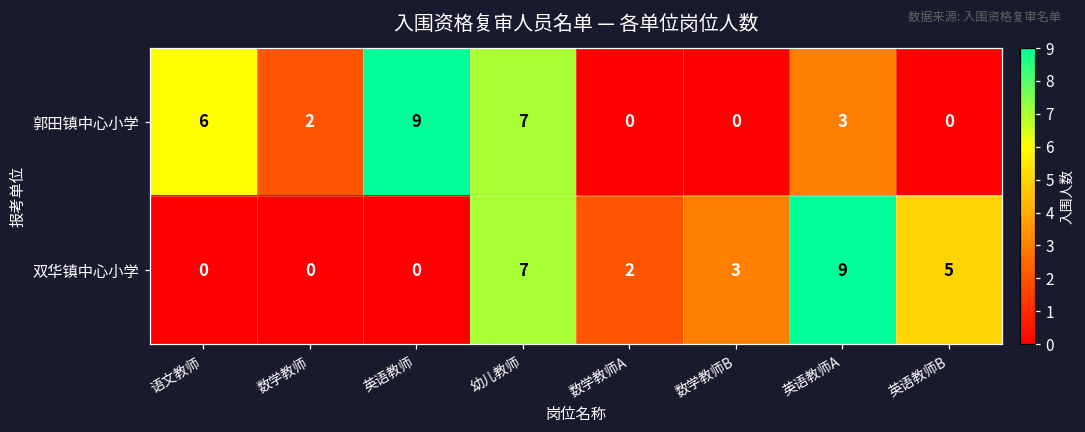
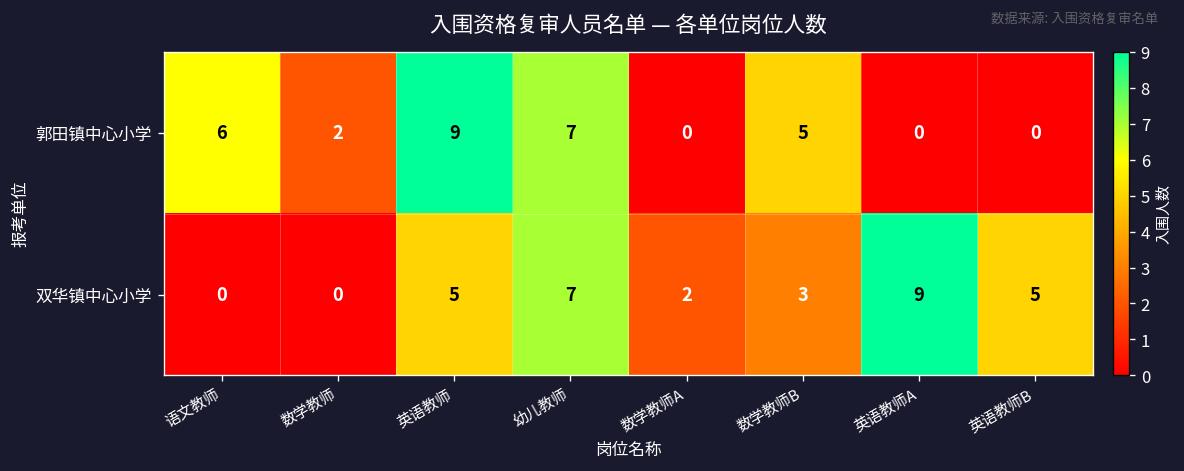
  {
    "郭田镇中心小学": {
      "语文教师": 6,
      "数学教师": 2,
      "英语教师": 9,
      "幼儿教师": 7,
      "数学教师A": 0,
-     "数学教师B": 0,
-     "英语教师A": 3,
+     "数学教师B": 5,
+     "英语教师A": 0,
      "英语教师B": 0
    },
    "双华镇中心小学": {
      "语文教师": 0,
      "数学教师": 0,
-     "英语教师": 0,
+     "英语教师": 5,
      "幼儿教师": 7,
      "数学教师A": 2,
      "数学教师B": 3,
      "英语教师A": 9,
      "英语教师B": 5
    }
  }
